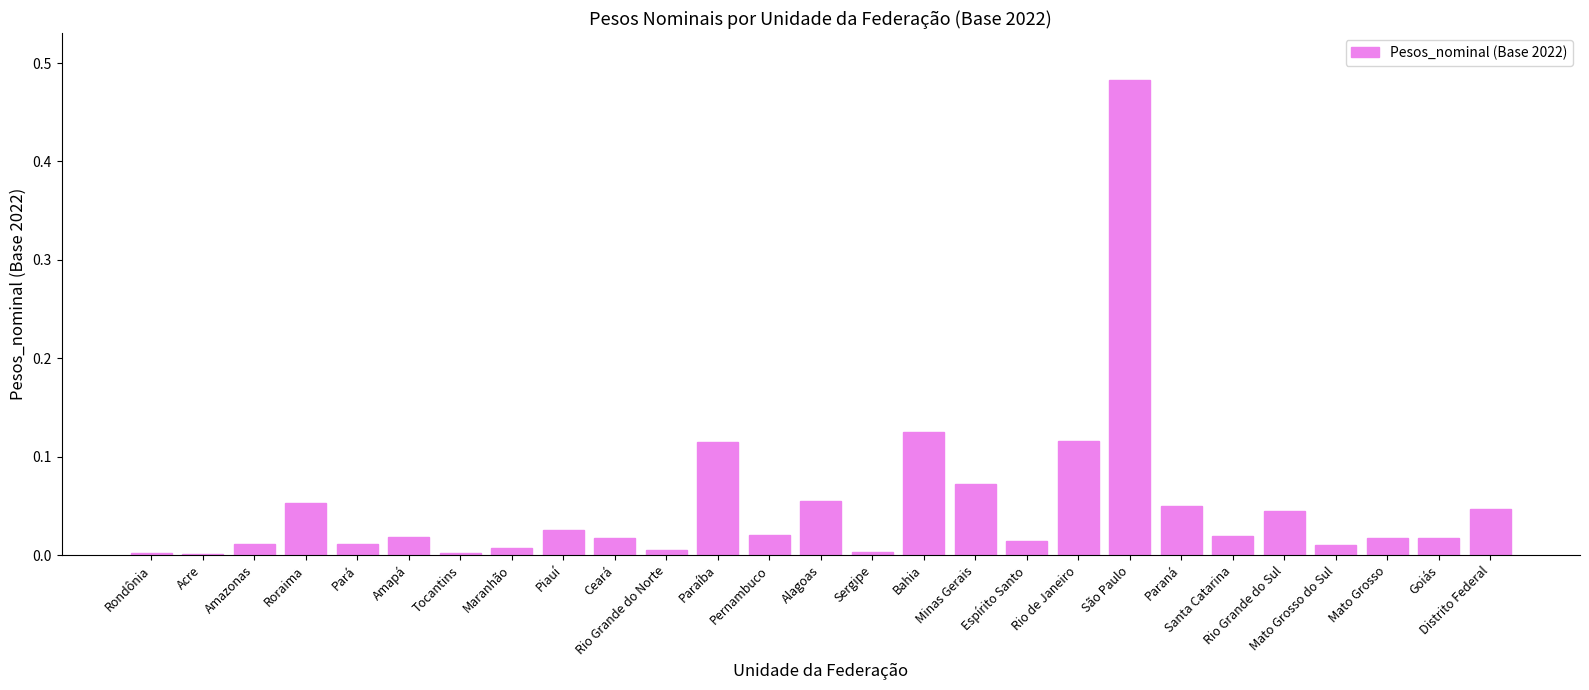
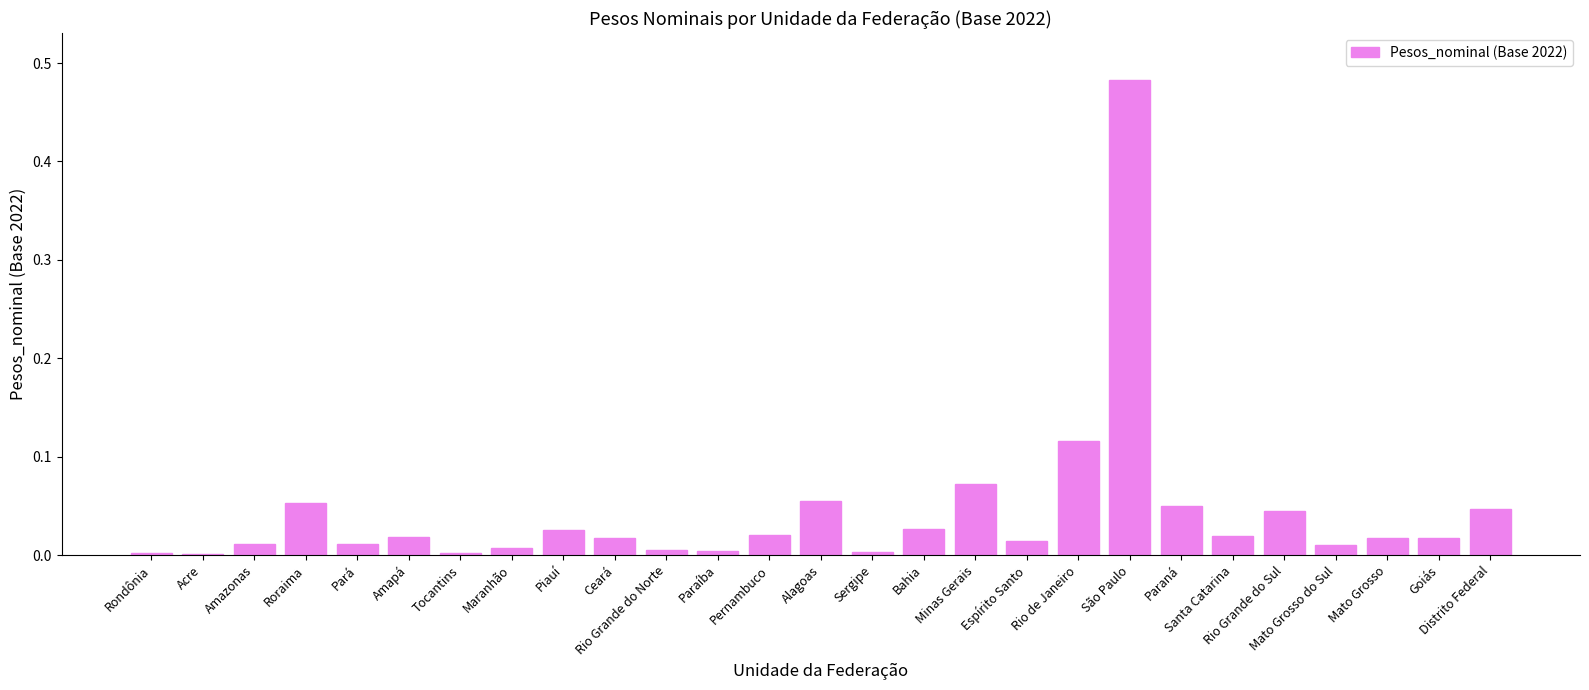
  {
    "Amazonas": 0.01,
    "Roraima": 0.05,
    "Pará": 0.01,
    "Amapá": 0.02,
    "Maranhão": 0.01,
    "Piauí": 0.03,
    "Ceará": 0.02,
    "Rio Grande do Norte": 0.00,
-   "Paraíba": 0.11,
+   "Paraíba": 0.00,
    "Pernambuco": 0.02,
    "Alagoas": 0.05,
    "Sergipe": 0.00,
-   "Bahia": 0.13,
+   "Bahia": 0.03,
    "Minas Gerais": 0.07,
    "Espírito Santo": 0.01,
    "Rio de Janeiro": 0.12,
    "São Paulo": 0.48,
    "Paraná": 0.05,
    "Santa Catarina": 0.02,
    "Rio Grande do Sul": 0.05,
    "Mato Grosso do Sul": 0.01,
    "Mato Grosso": 0.02,
    "Goiás": 0.02,
    "Distrito Federal": 0.05
  }
